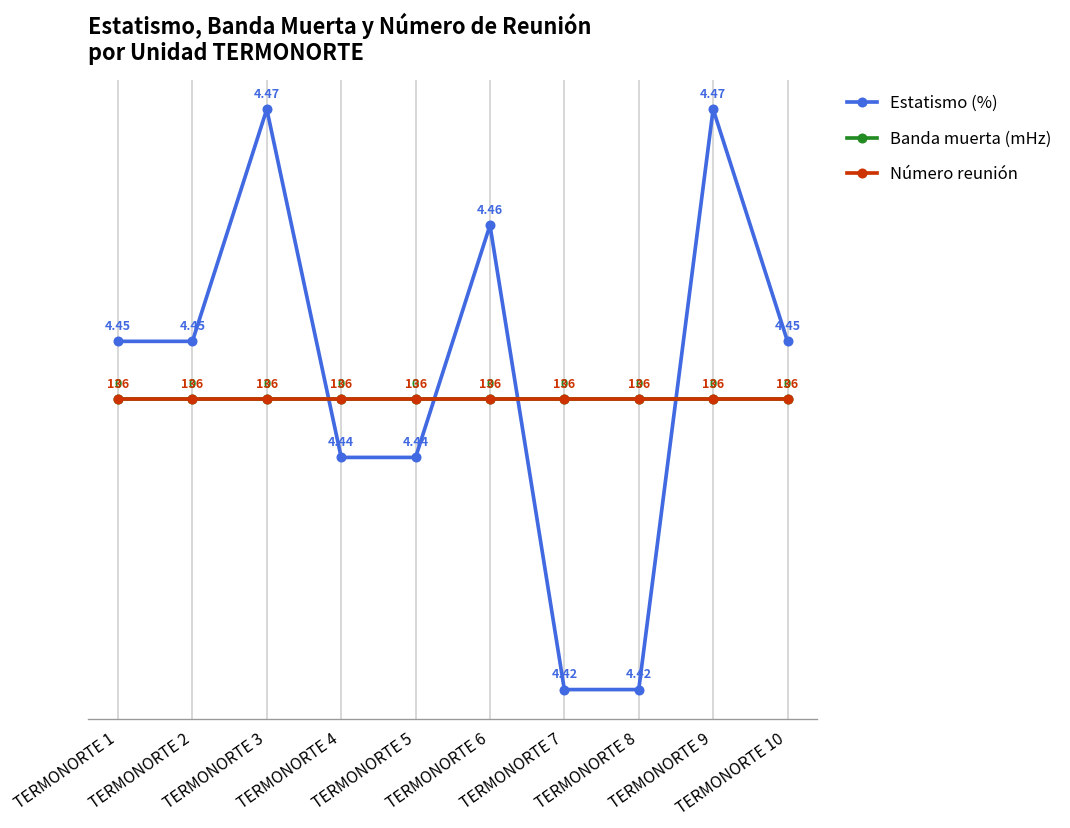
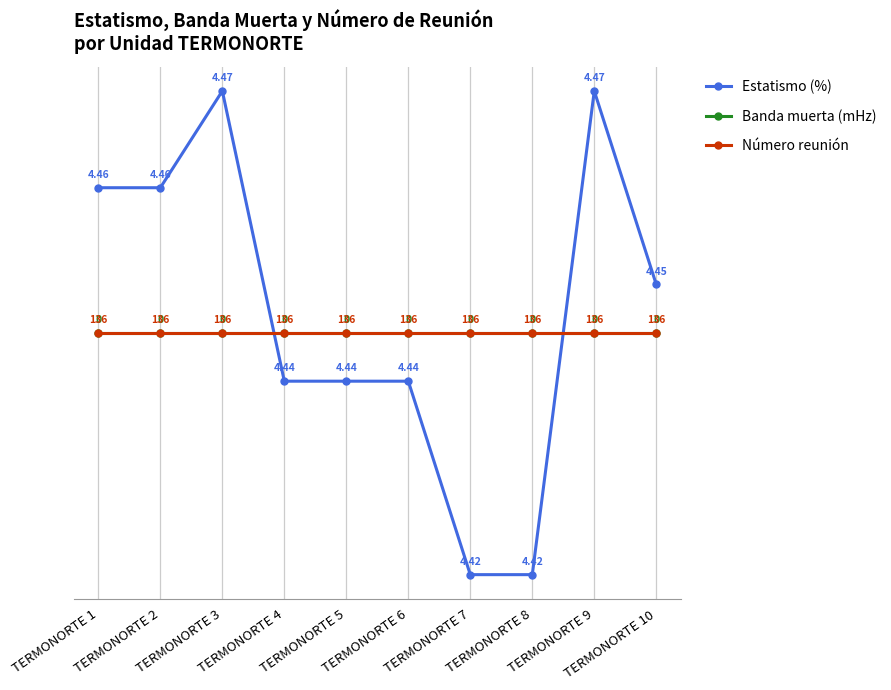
  {
    "Estatismo (%)": {
-     "TERMONORTE 1": 4.45,
-     "TERMONORTE 2": 4.45,
+     "TERMONORTE 1": 4.46,
+     "TERMONORTE 2": 4.46,
      "TERMONORTE 3": 4.47,
      "TERMONORTE 4": 4.44,
      "TERMONORTE 5": 4.44,
-     "TERMONORTE 6": 4.46,
+     "TERMONORTE 6": 4.44,
      "TERMONORTE 7": 4.42,
      "TERMONORTE 8": 4.42,
      "TERMONORTE 9": 4.47,
      "TERMONORTE 10": 4.45
    }
  }
